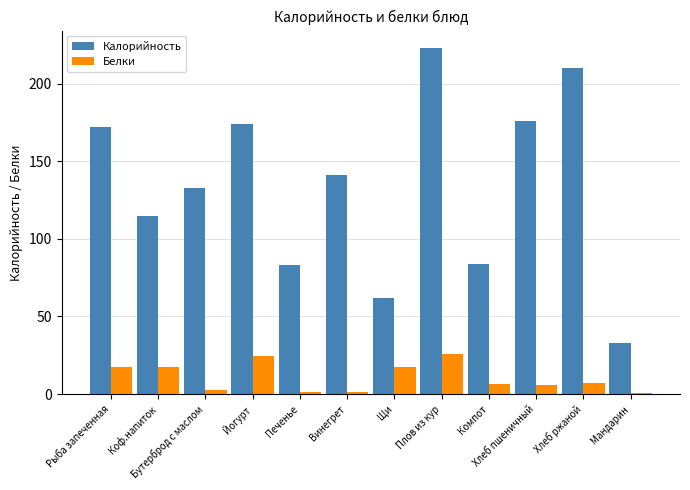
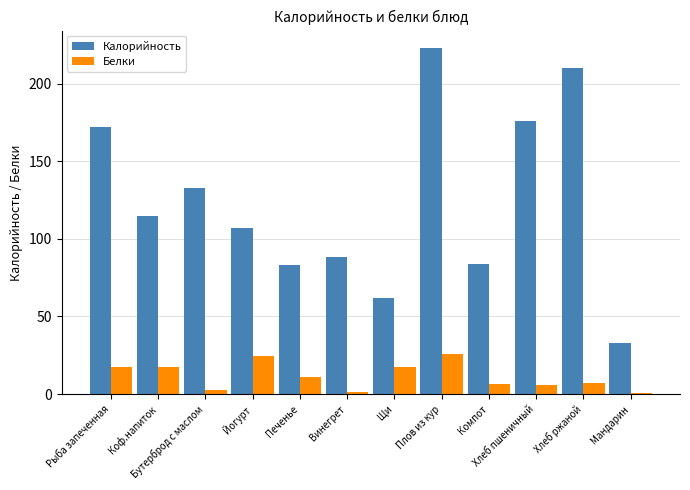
  {
    "Калорийность": {
      "Рыба запеченная": 172,
      "Коф.напиток": 115,
      "Бутерброд с маслом": 133,
-     "Йогурт": 174,
+     "Йогурт": 107,
      "Печенье": 83,
-     "Винегрет": 141,
+     "Винегрет": 88,
      "Щи": 62,
      "Плов из кур": 223,
      "Компот": 84,
      "Хлеб пшеничный": 176,
      "Хлеб ржаной": 210,
      "Мандарин": 33
    },
    "Белки": {
      "Рыба запеченная": 18,
      "Коф.напиток": 17,
      "Бутерброд с маслом": 2,
      "Йогурт": 25,
-     "Печенье": 2,
+     "Печенье": 11,
      "Щи": 17,
      "Плов из кур": 26,
      "Компот": 7,
      "Хлеб пшеничный": 6,
      "Хлеб ржаной": 7
    }
  }
